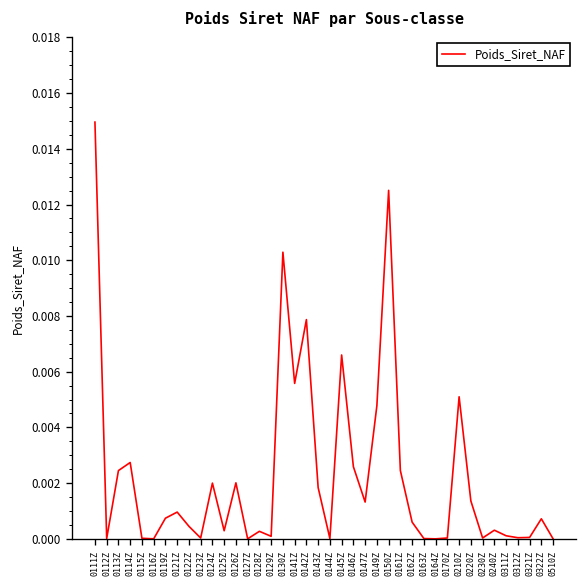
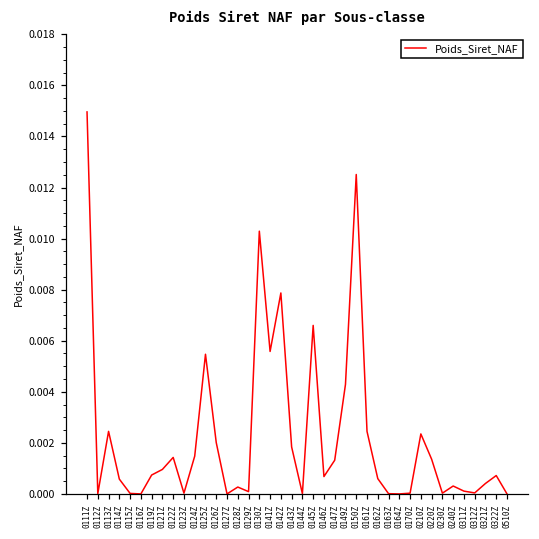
  {
    "0111Z": 0.0150,
    "0112Z": 0.0000,
    "0113Z": 0.0025,
-   "0114Z": 0.0027,
+   "0114Z": 0.0006,
    "0115Z": 0.0000,
    "0116Z": 0.0000,
    "0119Z": 0.0007,
    "0121Z": 0.0010,
-   "0122Z": 0.0005,
+   "0122Z": 0.0014,
    "0123Z": 0.0000,
-   "0124Z": 0.0020,
-   "0125Z": 0.0003,
+   "0124Z": 0.0015,
+   "0125Z": 0.0055,
    "0126Z": 0.0020,
    "0127Z": 0.0000,
    "0128Z": 0.0003,
    "0129Z": 0.0001,
    "0130Z": 0.0103,
    "0141Z": 0.0056,
    "0142Z": 0.0079,
    "0143Z": 0.0018,
    "0144Z": 0.0000,
    "0145Z": 0.0066,
-   "0146Z": 0.0026,
+   "0146Z": 0.0007,
    "0147Z": 0.0013,
-   "0149Z": 0.0048,
+   "0149Z": 0.0043,
    "0150Z": 0.0125,
    "0161Z": 0.0025,
    "0162Z": 0.0006,
    "0163Z": 0.0000,
    "0164Z": 0.0000,
    "0170Z": 0.0000,
-   "0210Z": 0.0051,
+   "0210Z": 0.0024,
    "0220Z": 0.0014,
    "0230Z": 0.0000,
    "0240Z": 0.0003,
    "0311Z": 0.0001,
    "0312Z": 0.0000,
-   "0321Z": 0.0001,
+   "0321Z": 0.0004,
    "0322Z": 0.0007,
    "0510Z": 0.0000
  }
